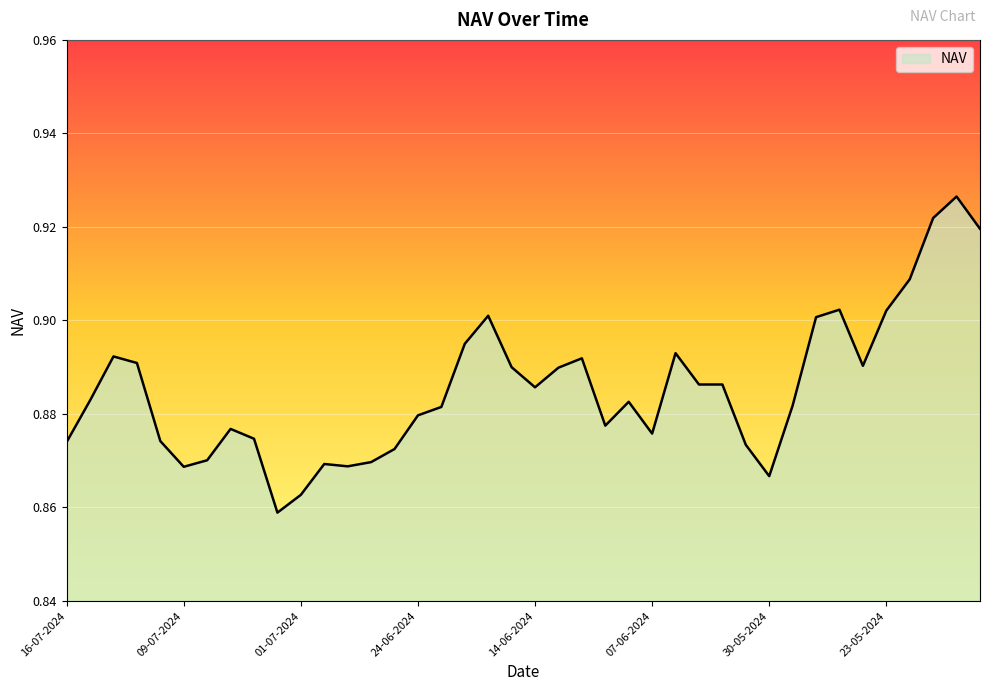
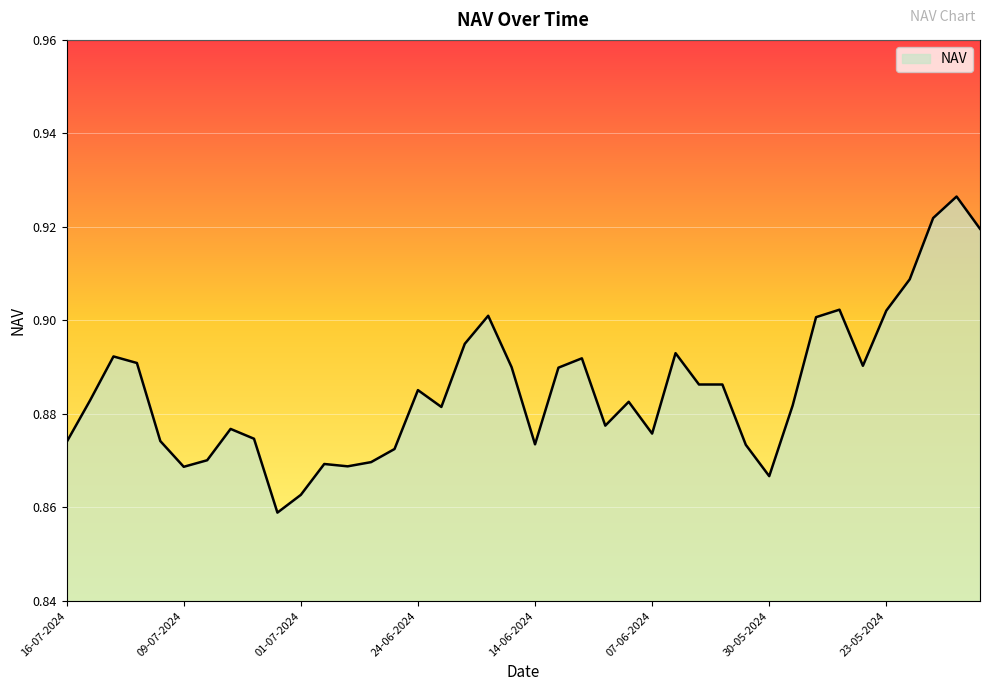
  {
    "16-07-2024": 0.874,
    "09-07-2024": 0.869,
    "01-07-2024": 0.863,
-   "24-06-2024": 0.880,
-   "14-06-2024": 0.886,
+   "24-06-2024": 0.885,
+   "14-06-2024": 0.874,
    "07-06-2024": 0.876,
    "30-05-2024": 0.867,
    "23-05-2024": 0.902
  }
